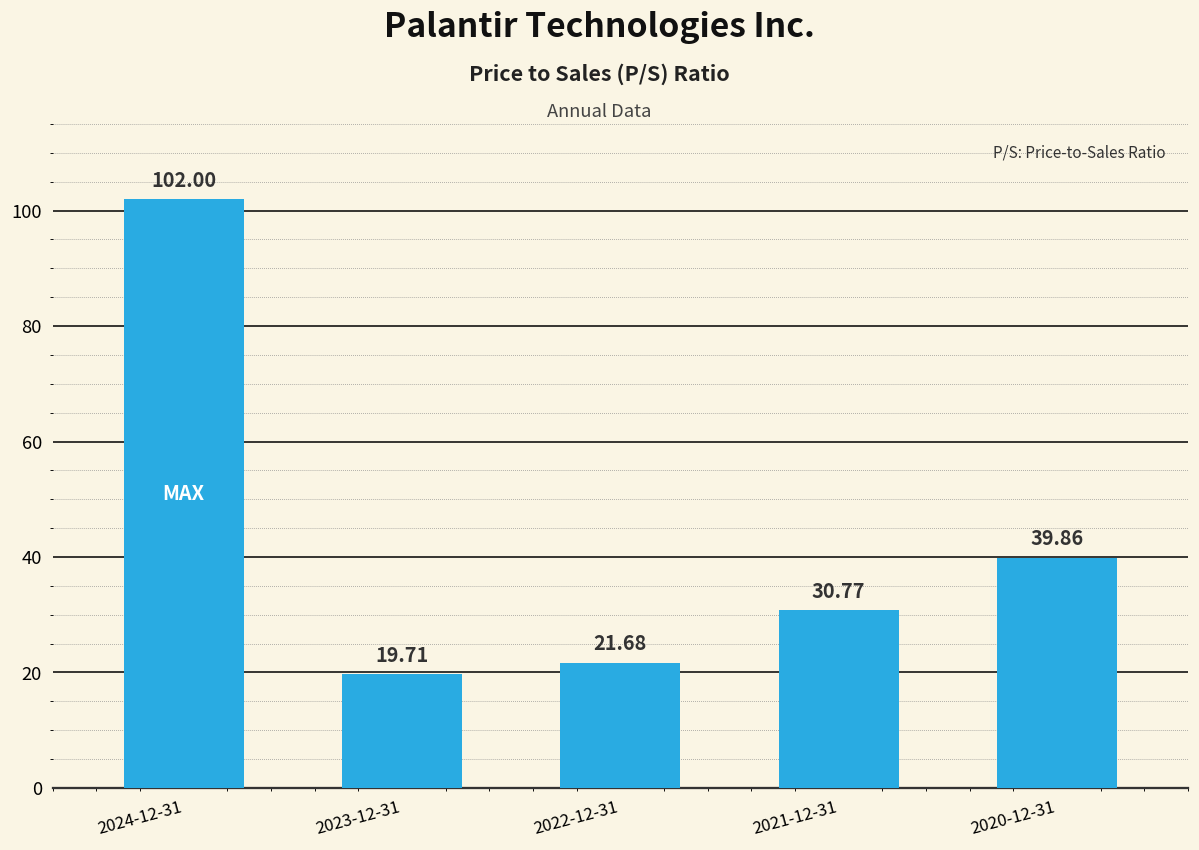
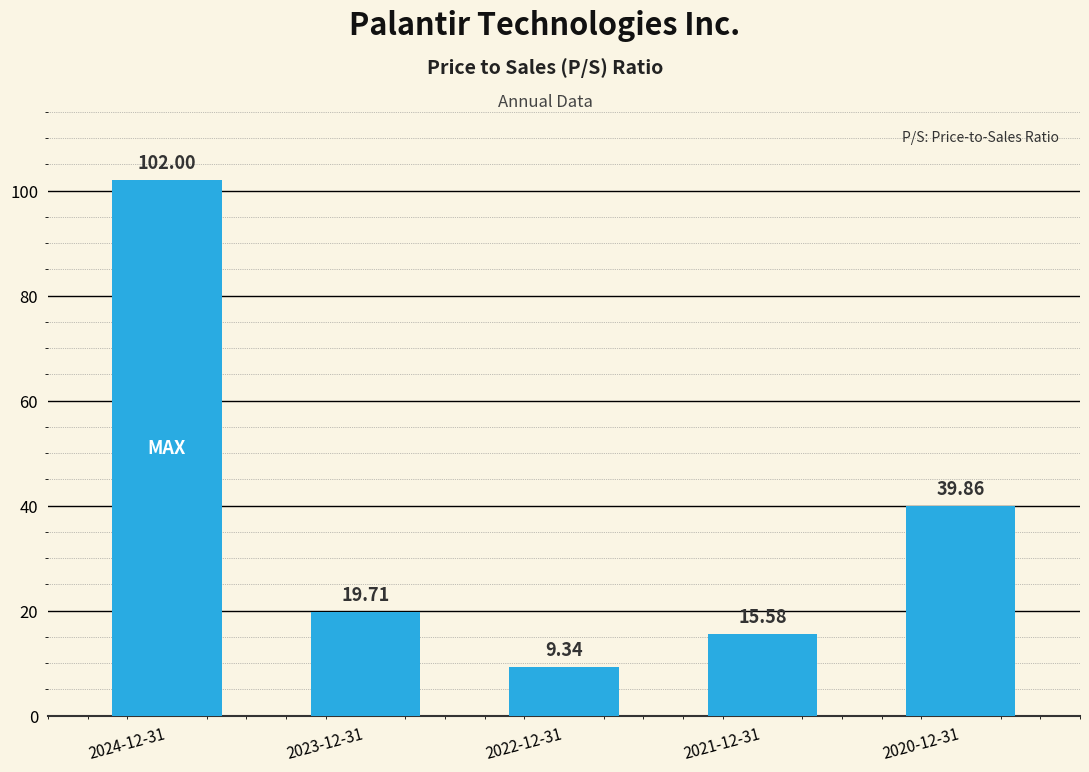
  {
    "2024-12-31": 102.00,
    "2023-12-31": 19.71,
-   "2022-12-31": 21.68,
-   "2021-12-31": 30.77,
+   "2022-12-31": 9.34,
+   "2021-12-31": 15.58,
    "2020-12-31": 39.86
  }
